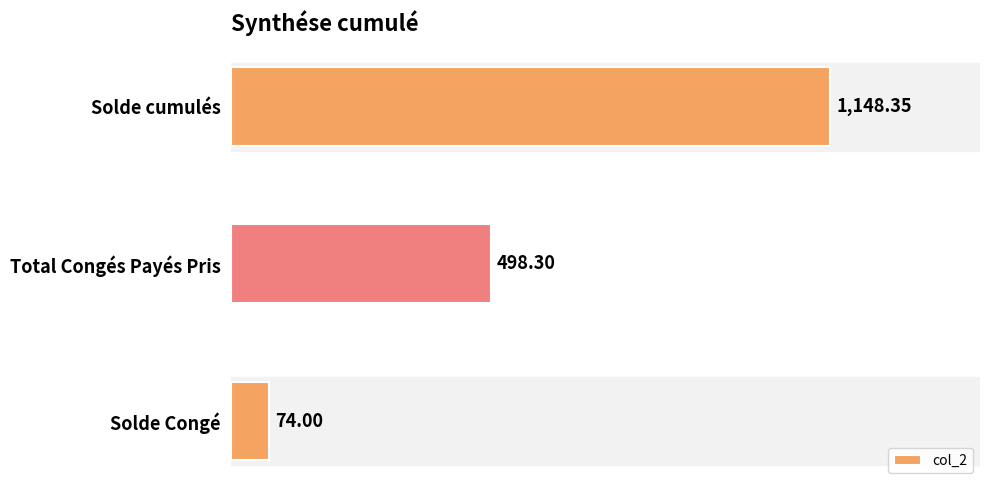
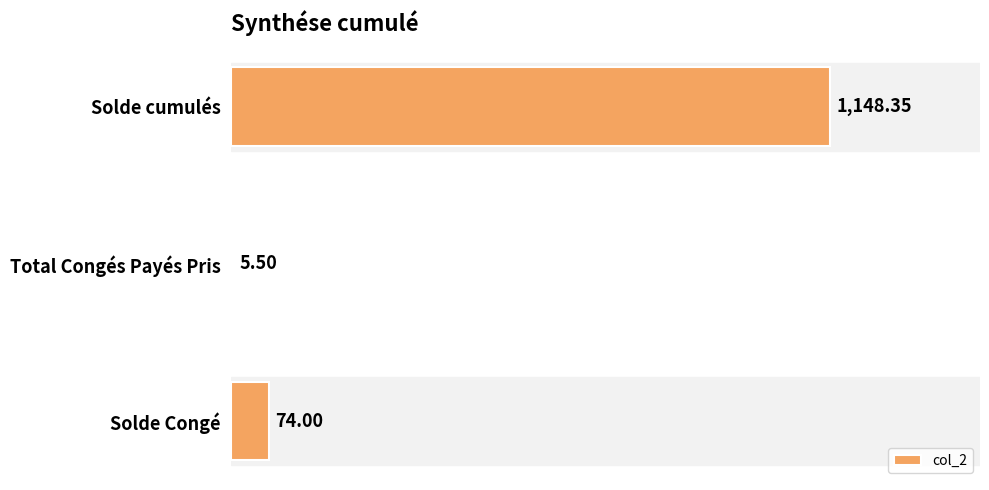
  {
    "Solde cumulés": "1,148.35",
-   "Total Congés Payés Pris": "498.30",
+   "Total Congés Payés Pris": "5.50",
    "Solde Congé": "74.00"
  }
